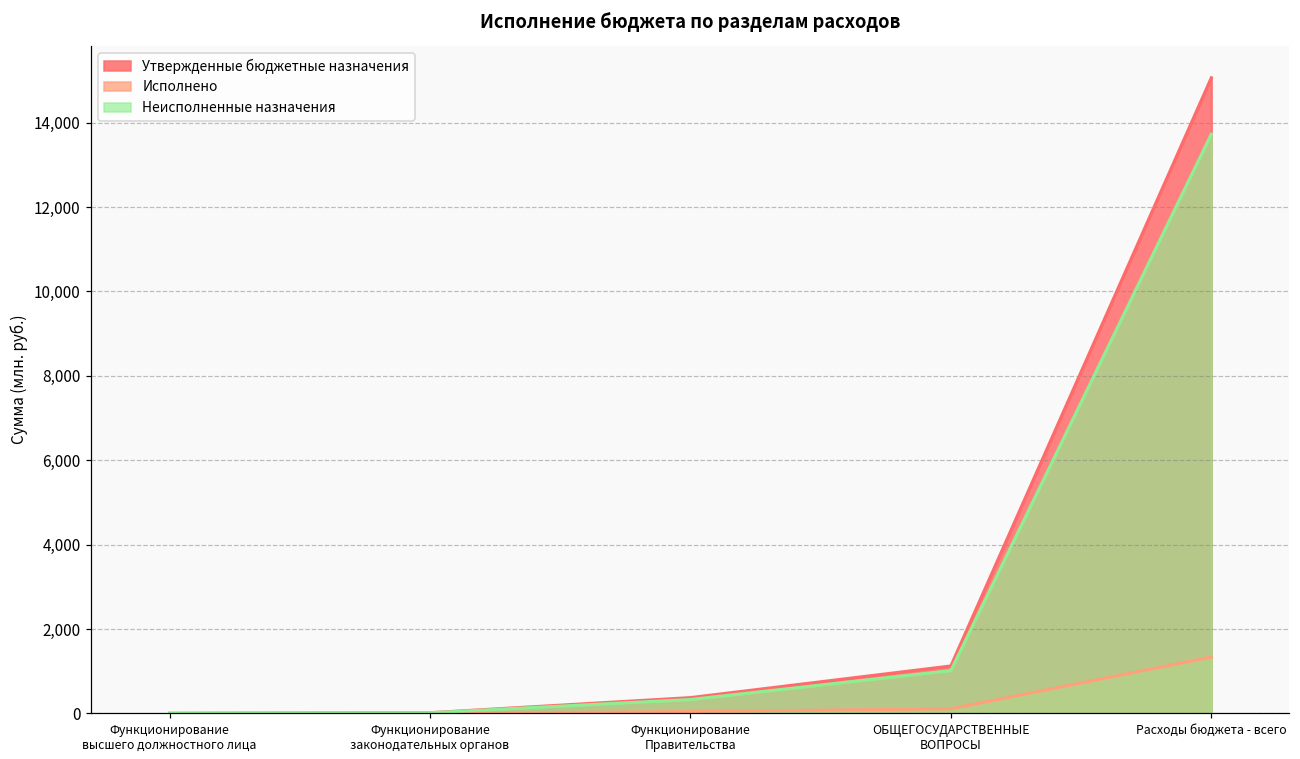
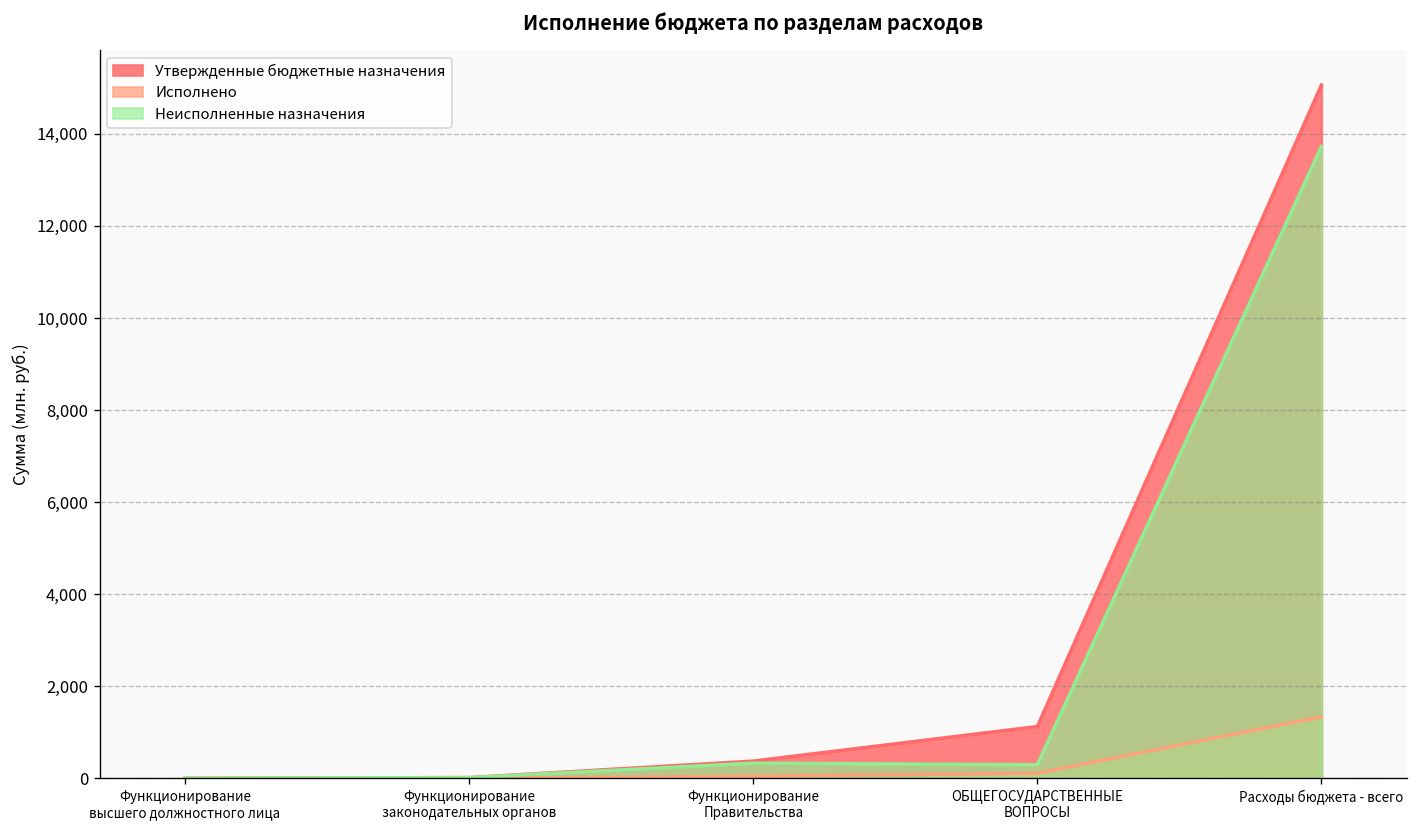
  {
    "Неисполненные назначения": {
-     "ОБЩЕГОСУДАРСТВЕННЫЕ ВОПРОСЫ": "1,000",
+     "ОБЩЕГОСУДАРСТВЕННЫЕ ВОПРОСЫ": "300",
      "Расходы бюджета - всего": "13,700"
    }
  }
